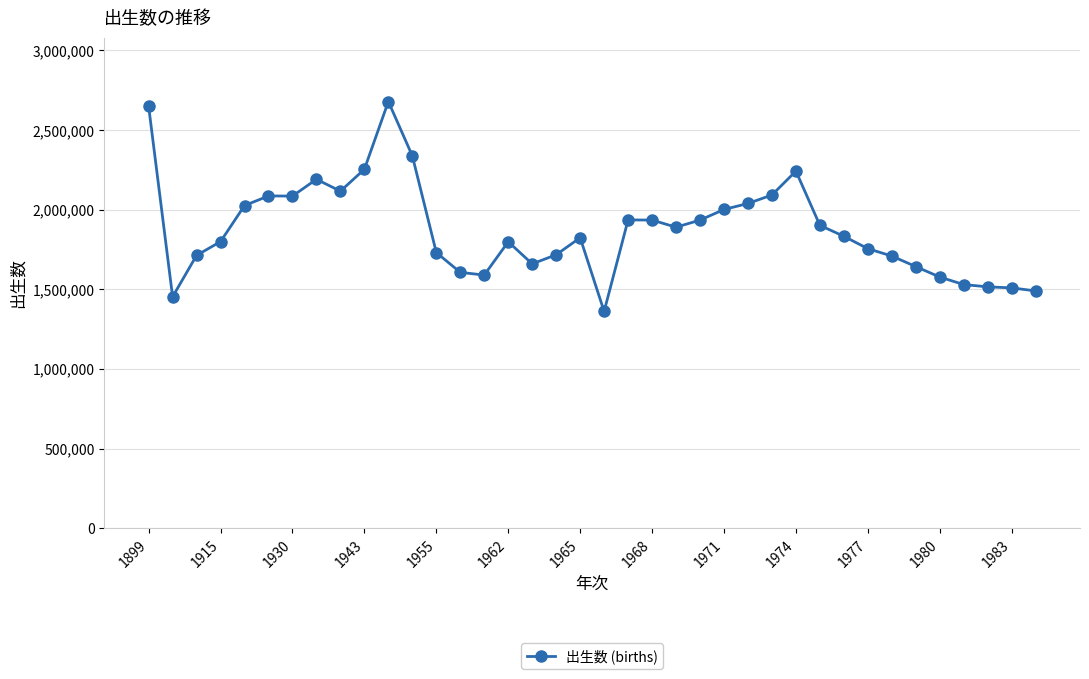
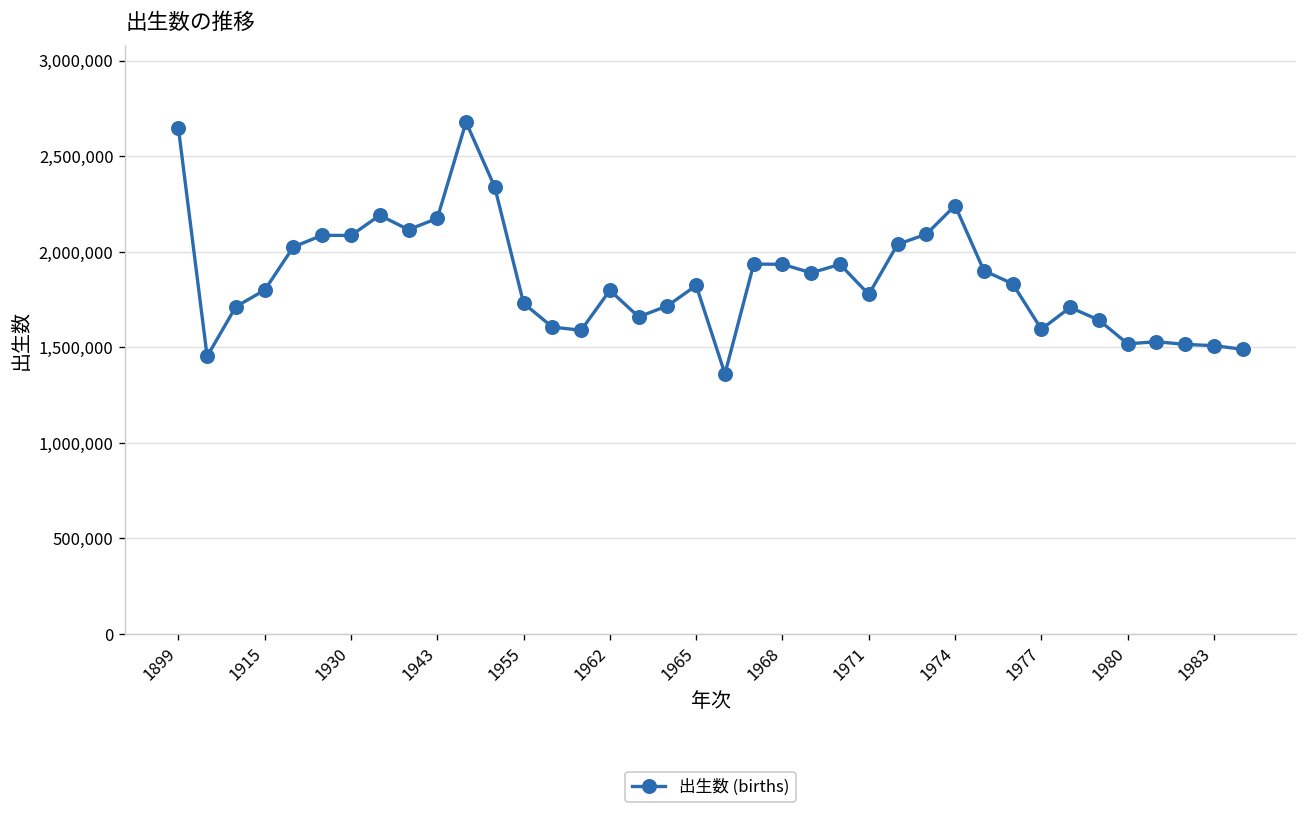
  {
    "1899": "2,650,000",
    "1915": "1,800,000",
    "1930": "2,090,000",
-   "1943": "2,250,000",
+   "1943": "2,170,000",
    "1955": "1,730,000",
    "1962": "1,800,000",
    "1965": "1,820,000",
    "1968": "1,930,000",
-   "1971": "2,000,000",
+   "1971": "1,780,000",
    "1974": "2,240,000",
-   "1977": "1,760,000",
-   "1980": "1,580,000",
+   "1977": "1,590,000",
+   "1980": "1,520,000",
    "1983": "1,510,000"
  }
